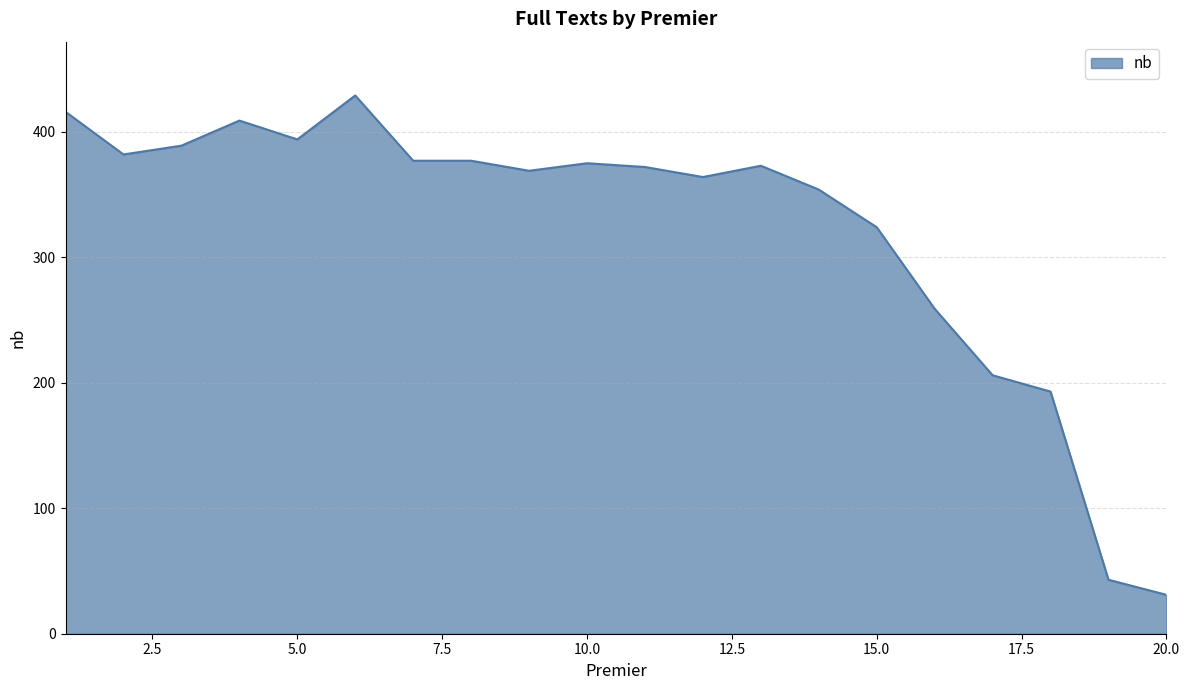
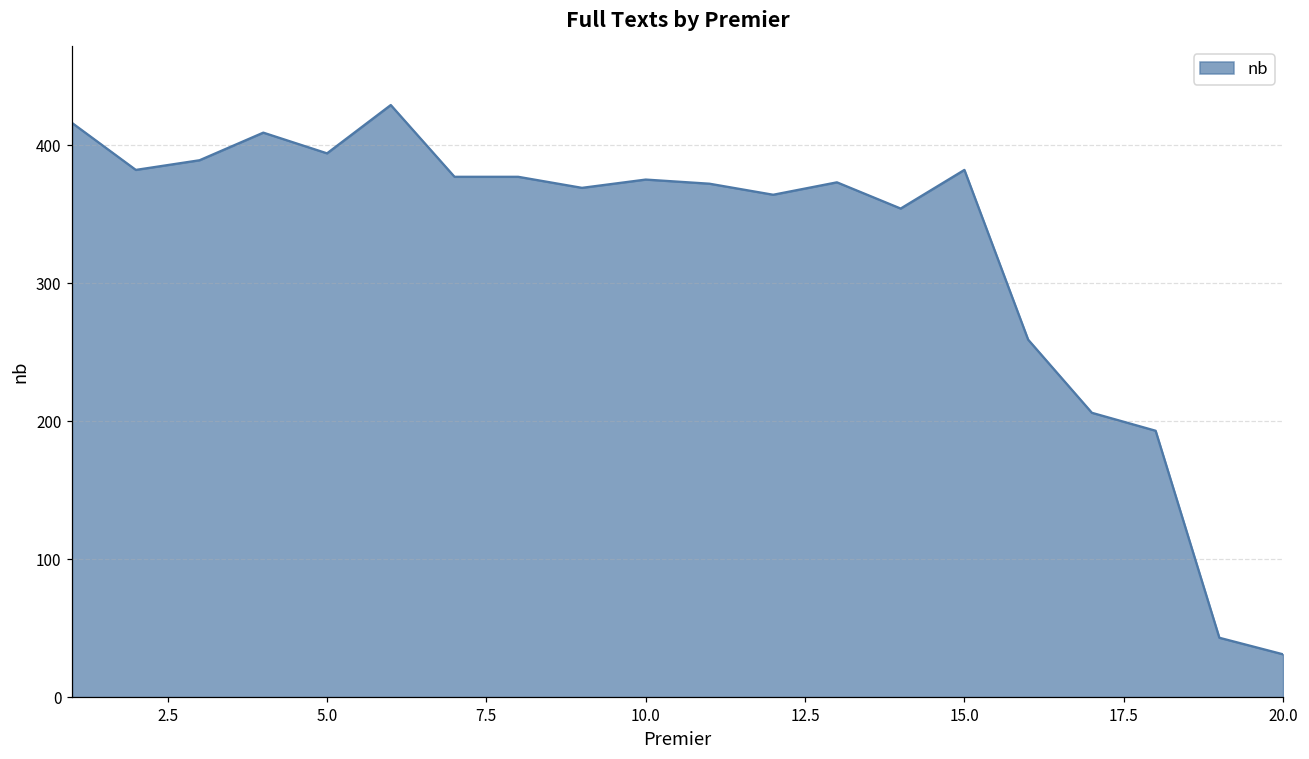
  {
    "5.0": 394,
    "10.0": 375,
-   "15.0": 324,
+   "15.0": 382,
    "20.0": 31
  }
